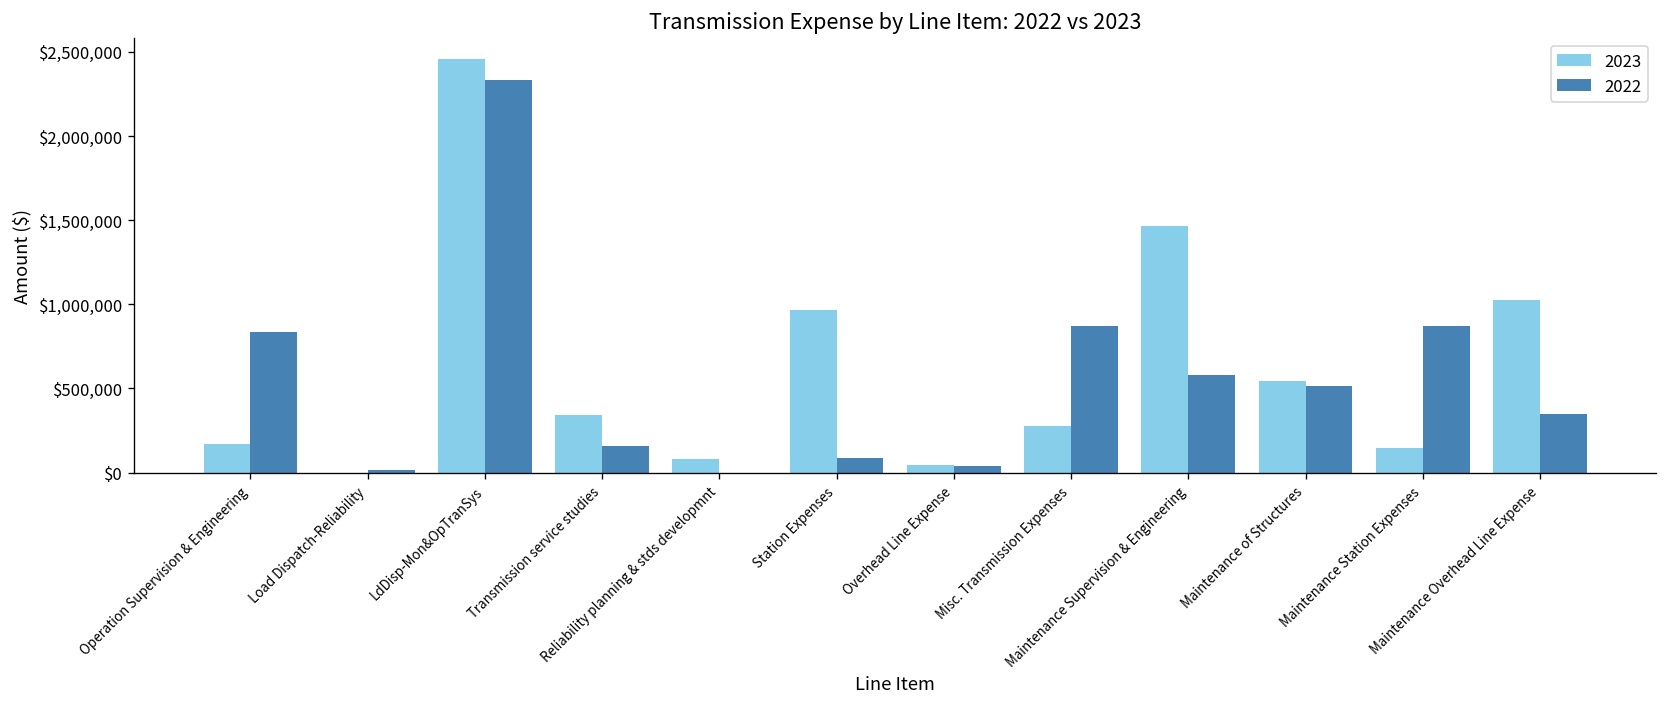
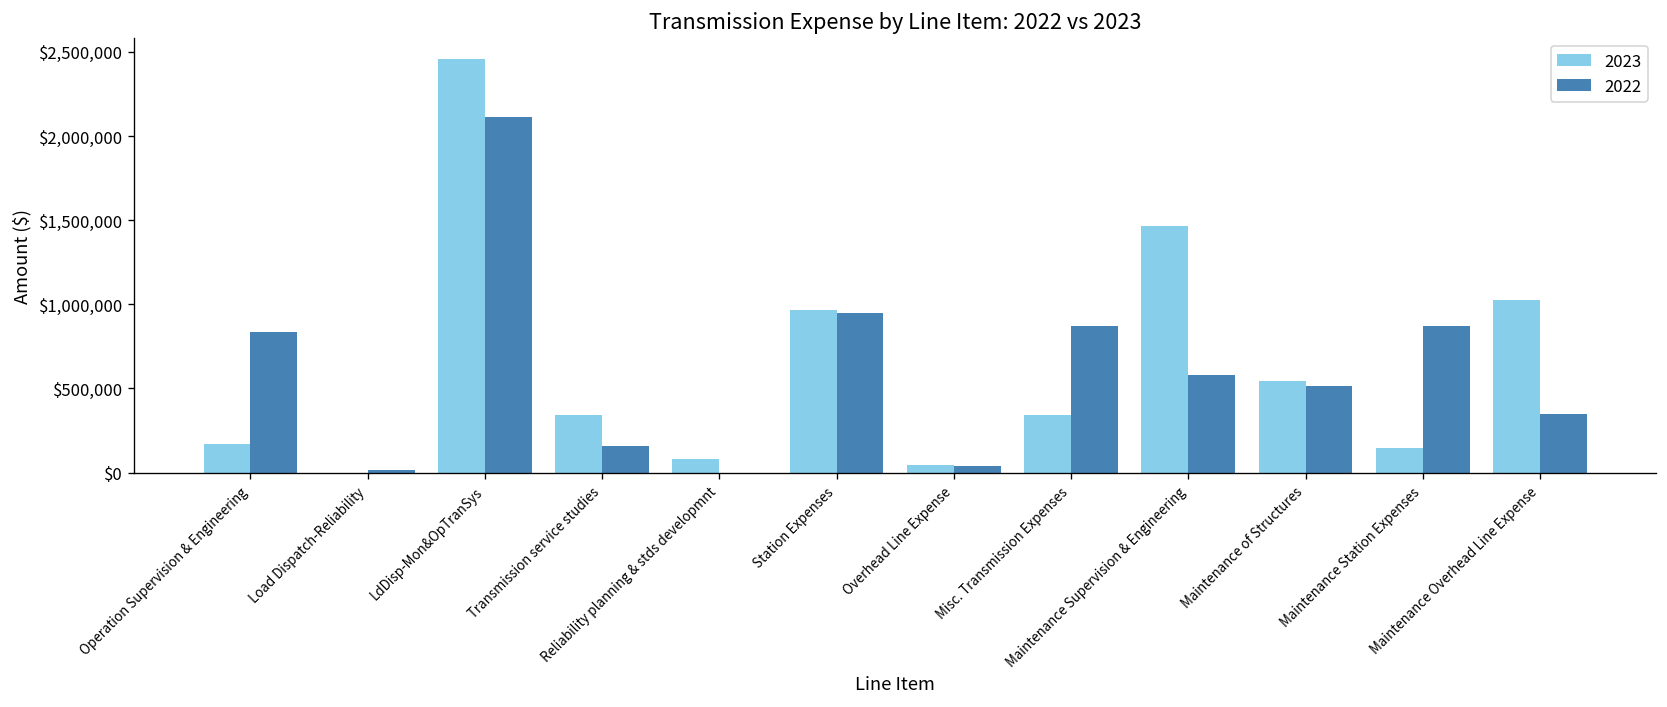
  {
    "2023": {
      "Operation Supervision & Engineering": "$170,000",
      "LdDisp-Mon&OpTranSys": "$2,460,000",
      "Transmission service studies": "$340,000",
      "Reliability planning & stds developmnt": "$80,000",
      "Station Expenses": "$970,000",
      "Overhead Line Expense": "$40,000",
-     "Misc. Transmission Expenses": "$280,000",
+     "Misc. Transmission Expenses": "$340,000",
      "Maintenance Supervision & Engineering": "$1,460,000",
      "Maintenance of Structures": "$540,000",
      "Maintenance Station Expenses": "$150,000",
      "Maintenance Overhead Line Expense": "$1,020,000"
    },
    "2022": {
      "Operation Supervision & Engineering": "$840,000",
-     "LdDisp-Mon&OpTranSys": "$2,330,000",
+     "LdDisp-Mon&OpTranSys": "$2,110,000",
      "Transmission service studies": "$160,000",
      "Reliability planning & stds developmnt": "$0",
-     "Station Expenses": "$80,000",
+     "Station Expenses": "$950,000",
      "Overhead Line Expense": "$40,000",
      "Misc. Transmission Expenses": "$870,000",
      "Maintenance Supervision & Engineering": "$580,000",
      "Maintenance of Structures": "$510,000",
      "Maintenance Station Expenses": "$870,000",
      "Maintenance Overhead Line Expense": "$350,000"
    }
  }
